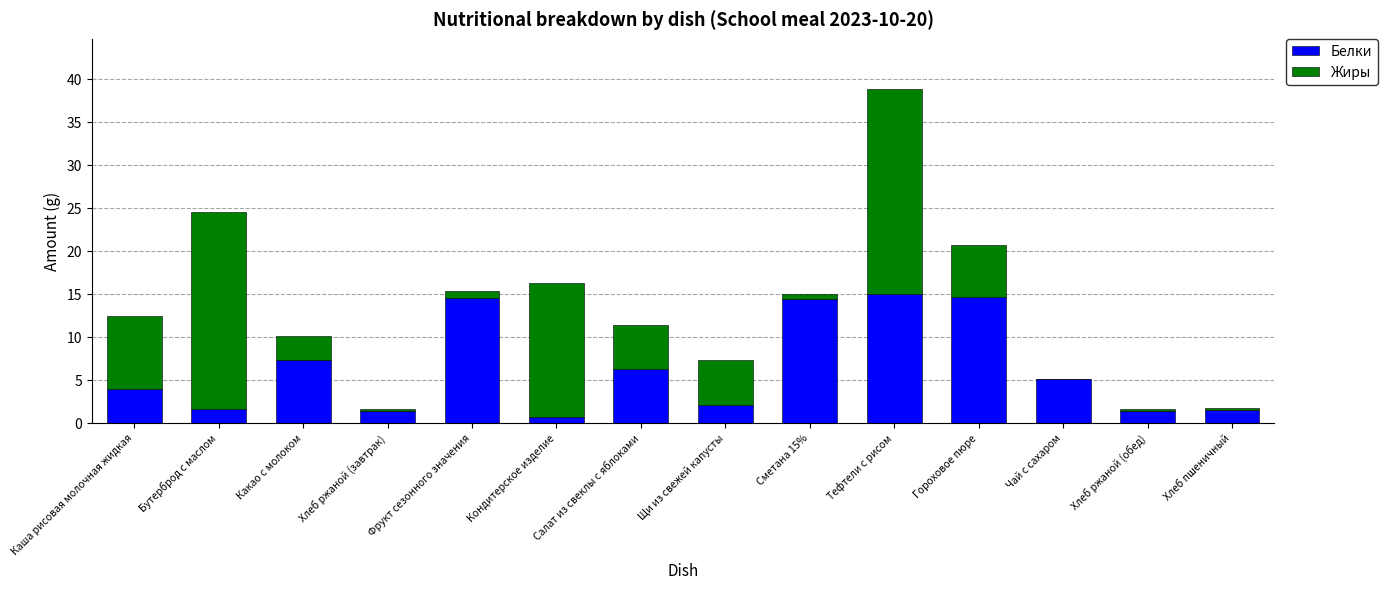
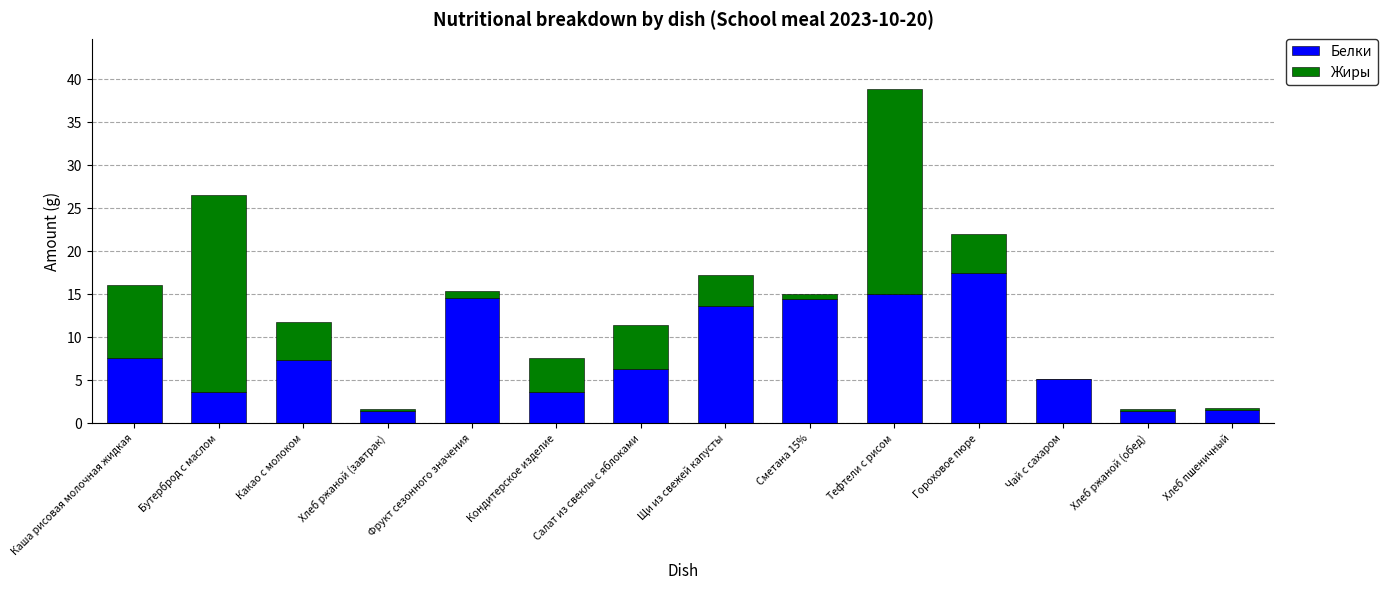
  {
    "Белки": {
-     "Каша рисовая молочная жидкая": 4,
-     "Бутерброд с маслом": 2,
+     "Каша рисовая молочная жидкая": 8,
+     "Бутерброд с маслом": 4,
      "Какао с молоком": 7,
      "Хлеб ржаной (завтрак)": 1,
      "Фрукт сезонного значения": 15,
-     "Кондитерское изделие": 1,
+     "Кондитерское изделие": 4,
      "Салат из свеклы с яблоками": 6,
-     "Щи из свежей капусты": 2,
+     "Щи из свежей капусты": 14,
      "Сметана 15%": 14,
      "Тефтели с рисом": 15,
-     "Гороховое пюре": 15,
+     "Гороховое пюре": 17,
      "Чай с сахаром": 5,
      "Хлеб ржаной (обед)": 1,
      "Хлеб пшеничный": 2
    },
    "Жиры": {
      "Каша рисовая молочная жидкая": 9,
      "Бутерброд с маслом": 23,
-     "Какао с молоком": 3,
+     "Какао с молоком": 4,
      "Фрукт сезонного значения": 1,
-     "Кондитерское изделие": 16,
+     "Кондитерское изделие": 4,
      "Салат из свеклы с яблоками": 5,
-     "Щи из свежей капусты": 5,
+     "Щи из свежей капусты": 4,
      "Сметана 15%": 1,
      "Тефтели с рисом": 24,
-     "Гороховое пюре": 6,
+     "Гороховое пюре": 5,
      "Чай с сахаром": 0
    }
  }
